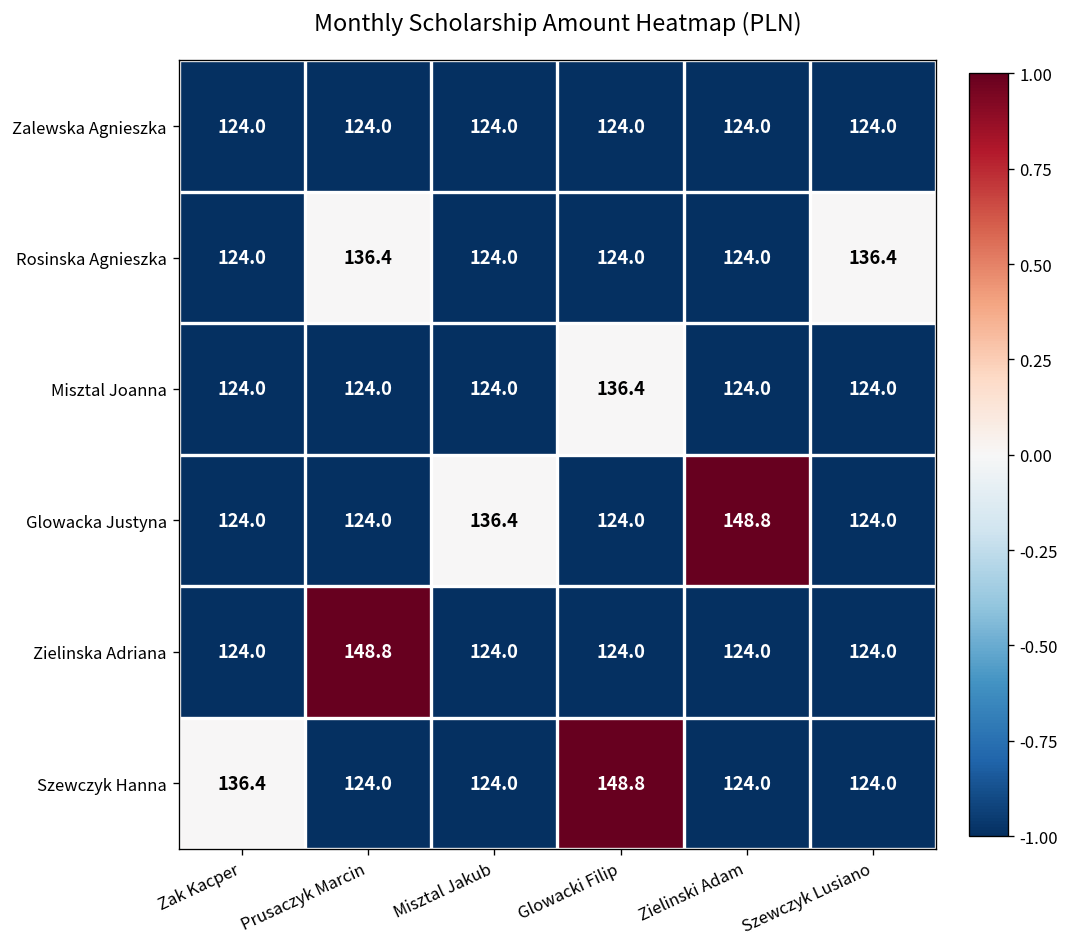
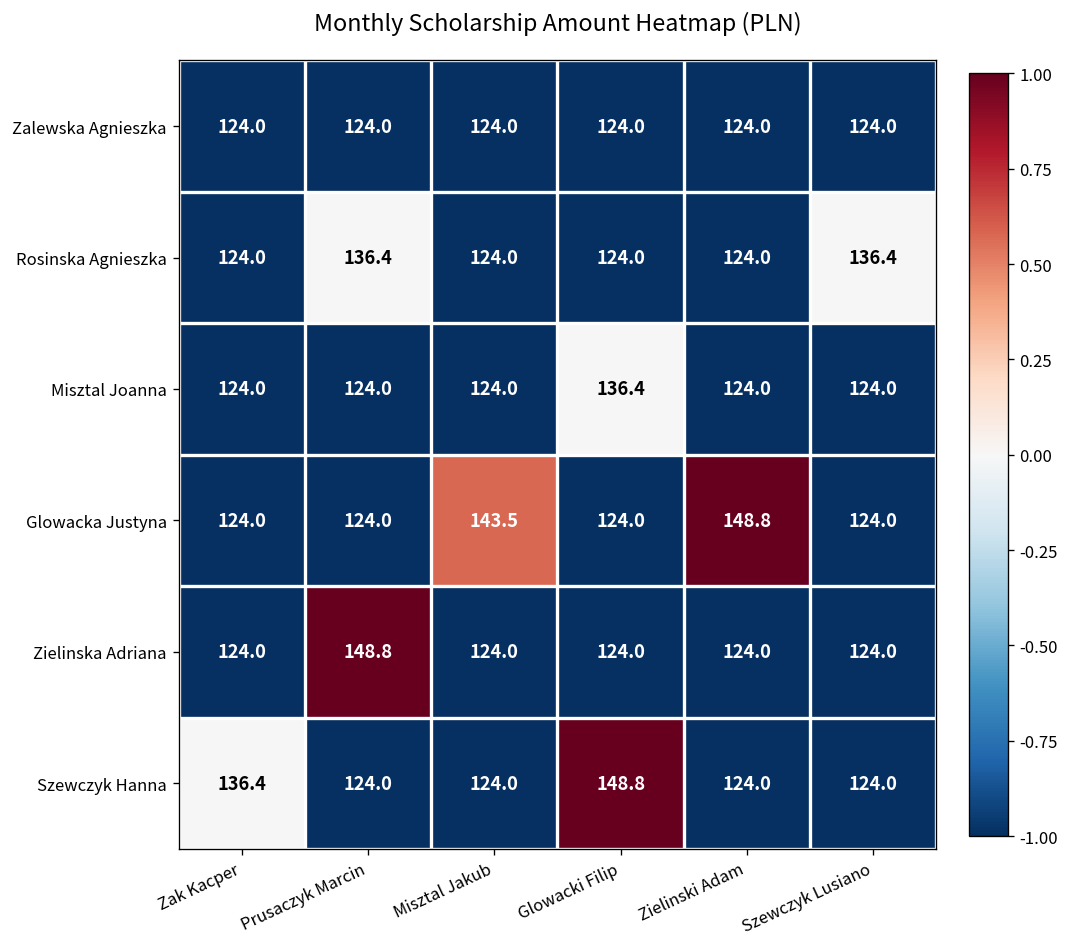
  {
    "Zalewska Agnieszka": {
      "Zak Kacper": 124.0,
      "Prusaczyk Marcin": 124.0,
      "Misztal Jakub": 124.0,
      "Glowacki Filip": 124.0,
      "Zielinski Adam": 124.0,
      "Szewczyk Lusiano": 124.0
    },
    "Rosinska Agnieszka": {
      "Zak Kacper": 124.0,
      "Prusaczyk Marcin": 136.4,
      "Misztal Jakub": 124.0,
      "Glowacki Filip": 124.0,
      "Zielinski Adam": 124.0,
      "Szewczyk Lusiano": 136.4
    },
    "Misztal Joanna": {
      "Zak Kacper": 124.0,
      "Prusaczyk Marcin": 124.0,
      "Misztal Jakub": 124.0,
      "Glowacki Filip": 136.4,
      "Zielinski Adam": 124.0,
      "Szewczyk Lusiano": 124.0
    },
    "Glowacka Justyna": {
      "Zak Kacper": 124.0,
      "Prusaczyk Marcin": 124.0,
-     "Misztal Jakub": 136.4,
+     "Misztal Jakub": 143.5,
      "Glowacki Filip": 124.0,
      "Zielinski Adam": 148.8,
      "Szewczyk Lusiano": 124.0
    },
    "Zielinska Adriana": {
      "Zak Kacper": 124.0,
      "Prusaczyk Marcin": 148.8,
      "Misztal Jakub": 124.0,
      "Glowacki Filip": 124.0,
      "Zielinski Adam": 124.0,
      "Szewczyk Lusiano": 124.0
    },
    "Szewczyk Hanna": {
      "Zak Kacper": 136.4,
      "Prusaczyk Marcin": 124.0,
      "Misztal Jakub": 124.0,
      "Glowacki Filip": 148.8,
      "Zielinski Adam": 124.0,
      "Szewczyk Lusiano": 124.0
    }
  }
